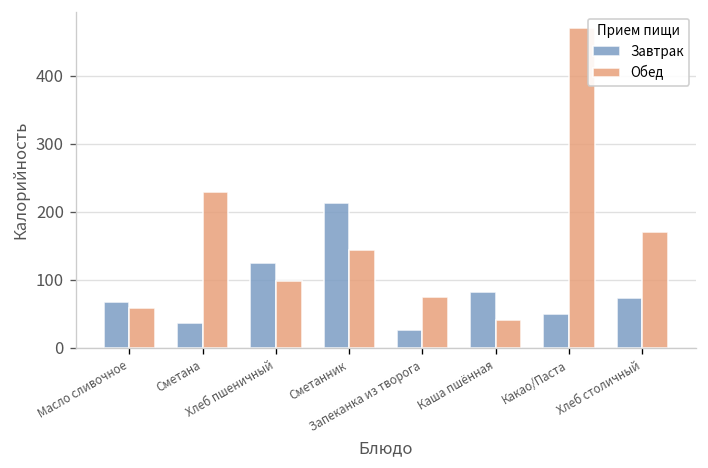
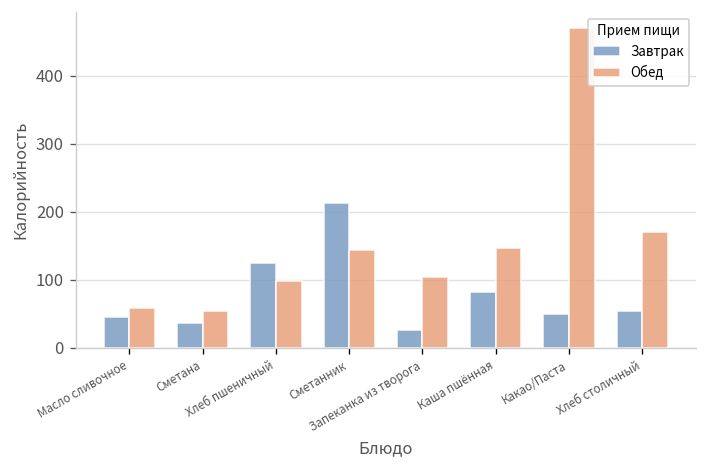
  {
    "Завтрак": {
-     "Масло сливочное": 70,
+     "Масло сливочное": 50,
      "Сметана": 40,
      "Хлеб пшеничный": 130,
      "Сметанник": 210,
      "Запеканка из творога": 30,
      "Каша пшённая": 80,
      "Какао/Паста": 50,
-     "Хлеб столичный": 70
+     "Хлеб столичный": 50
    },
    "Обед": {
      "Масло сливочное": 60,
-     "Сметана": 230,
+     "Сметана": 50,
      "Хлеб пшеничный": 100,
      "Сметанник": 140,
-     "Запеканка из творога": 70,
-     "Каша пшённая": 40,
+     "Запеканка из творога": 100,
+     "Каша пшённая": 150,
      "Какао/Паста": 470,
      "Хлеб столичный": 170
    }
  }
